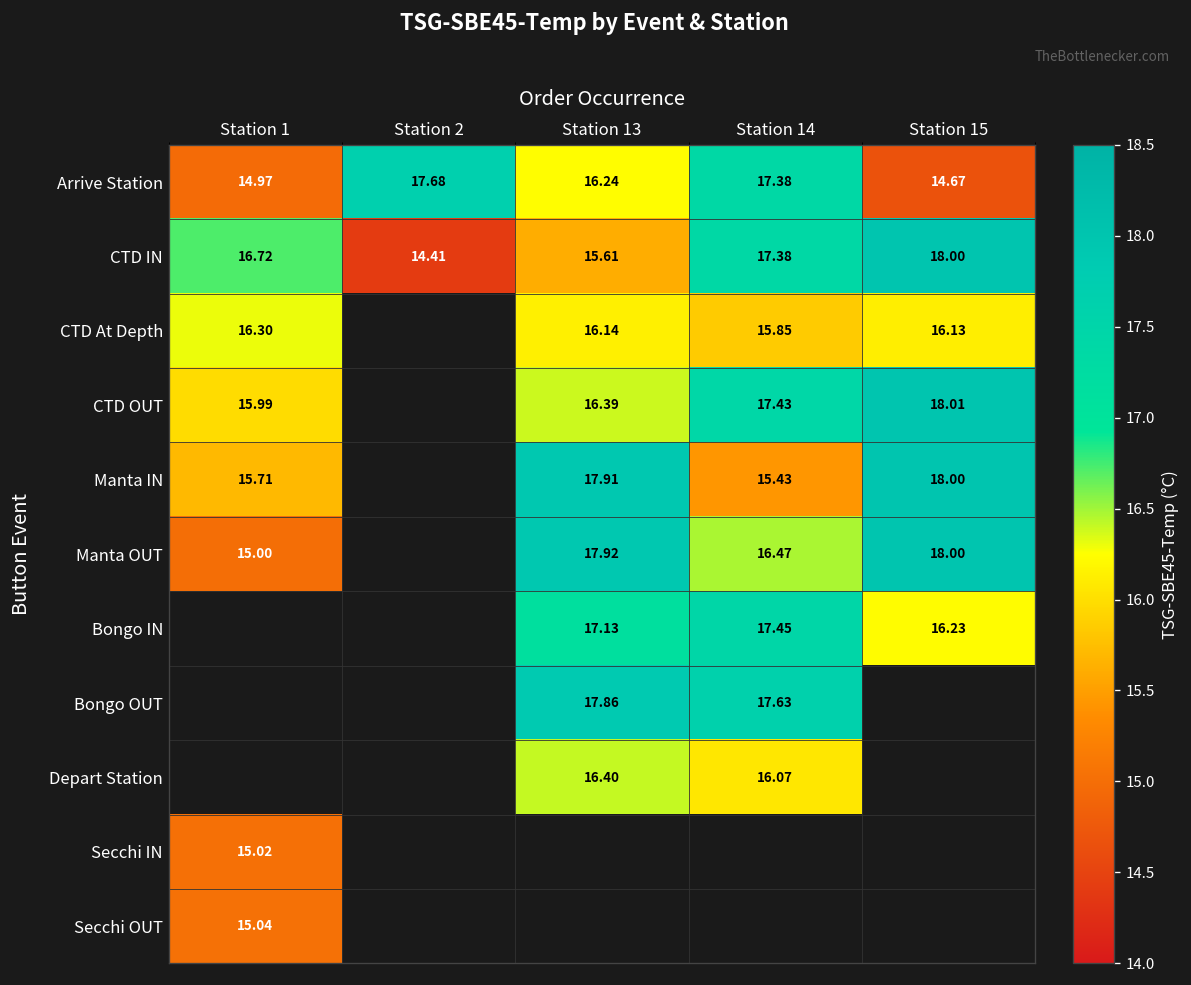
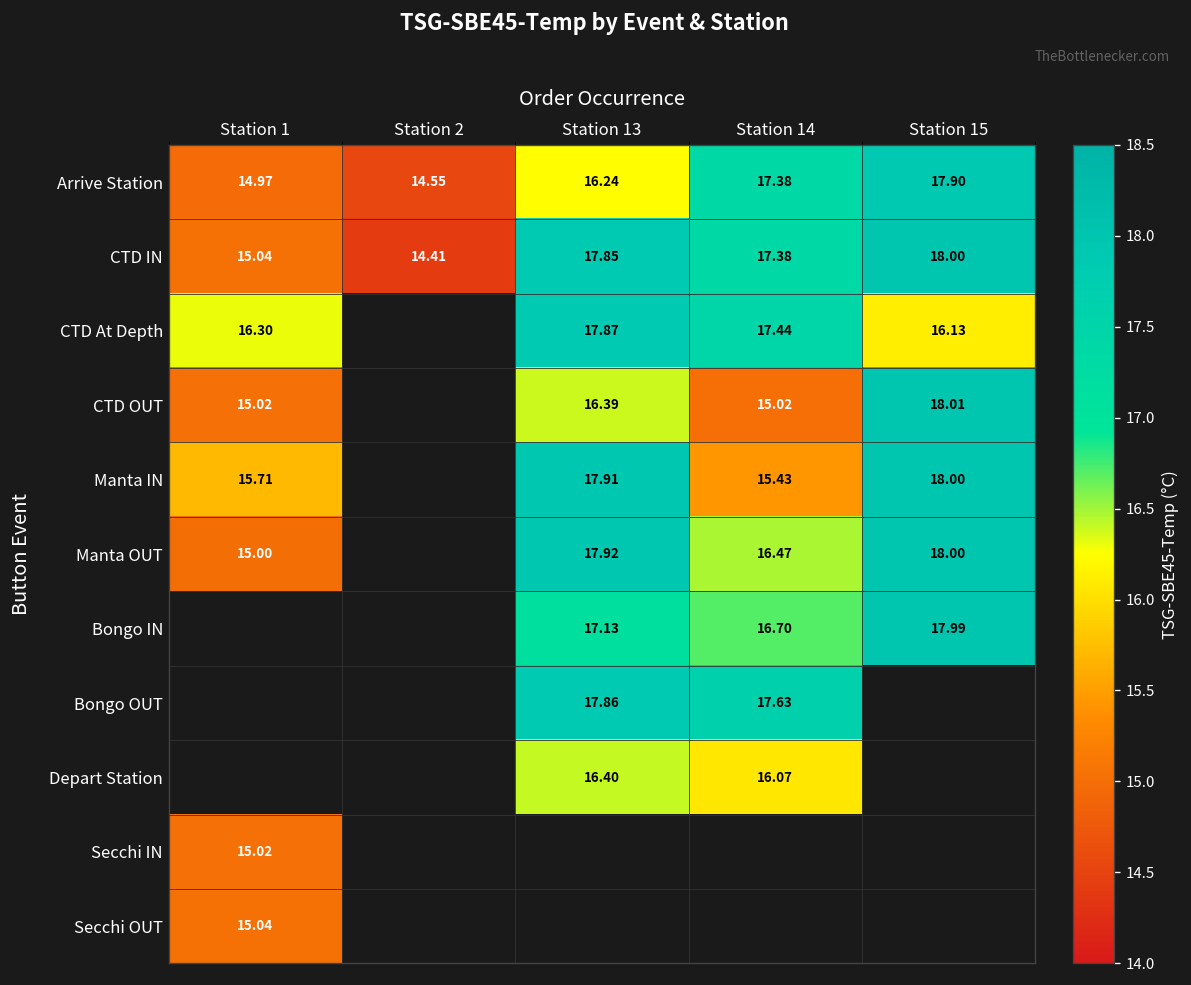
  {
    "Arrive Station": {
      "Station 1": 14.97,
-     "Station 2": 17.68,
+     "Station 2": 14.55,
      "Station 13": 16.24,
      "Station 14": 17.38,
-     "Station 15": 14.67
+     "Station 15": 17.90
    },
    "CTD IN": {
-     "Station 1": 16.72,
+     "Station 1": 15.04,
      "Station 2": 14.41,
-     "Station 13": 15.61,
+     "Station 13": 17.85,
      "Station 14": 17.38,
      "Station 15": 18.00
    },
    "CTD At Depth": {
      "Station 1": 16.30,
-     "Station 13": 16.14,
-     "Station 14": 15.85,
+     "Station 13": 17.87,
+     "Station 14": 17.44,
      "Station 15": 16.13
    },
    "CTD OUT": {
-     "Station 1": 15.99,
+     "Station 1": 15.02,
      "Station 13": 16.39,
-     "Station 14": 17.43,
+     "Station 14": 15.02,
      "Station 15": 18.01
    },
    "Manta IN": {
      "Station 1": 15.71,
      "Station 13": 17.91,
      "Station 14": 15.43,
      "Station 15": 18.00
    },
    "Manta OUT": {
      "Station 1": 15.00,
      "Station 13": 17.92,
      "Station 14": 16.47,
      "Station 15": 18.00
    },
    "Bongo IN": {
      "Station 13": 17.13,
-     "Station 14": 17.45,
-     "Station 15": 16.23
+     "Station 14": 16.70,
+     "Station 15": 17.99
    },
    "Bongo OUT": {
      "Station 13": 17.86,
      "Station 14": 17.63
    },
    "Depart Station": {
      "Station 13": 16.40,
      "Station 14": 16.07
    },
    "Secchi IN": {
      "Station 1": 15.02
    },
    "Secchi OUT": {
      "Station 1": 15.04
    }
  }
